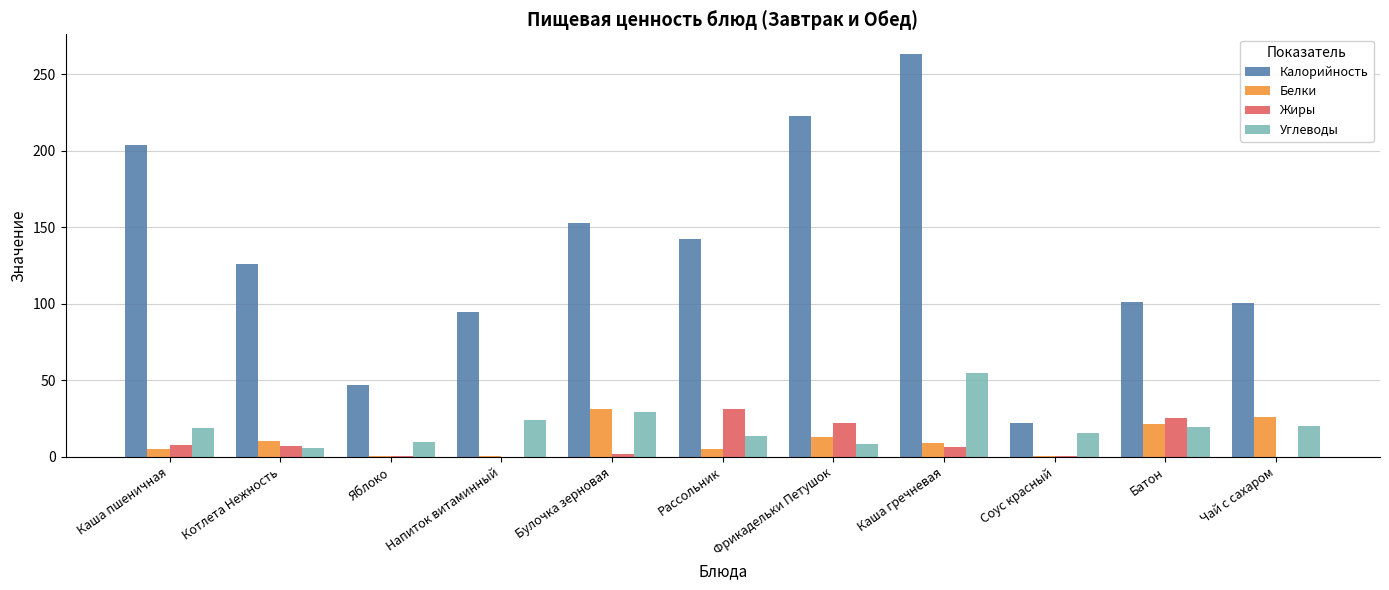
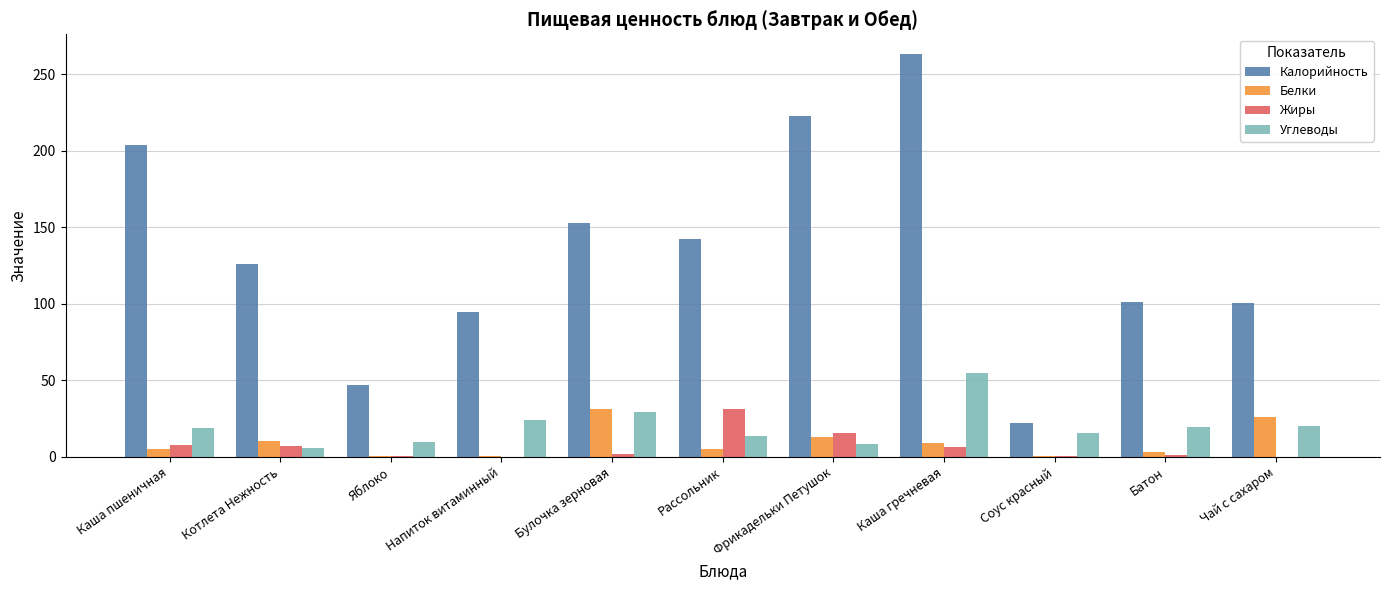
  {
    "Калорийность": {
      "Каша пшеничная": 204,
      "Котлета Нежность": 126,
      "Яблоко": 47,
      "Напиток витаминный": 95,
      "Булочка зерновая": 153,
      "Рассольник": 142,
      "Фрикадельки Петушок": 223,
      "Каша гречневая": 263,
      "Соус красный": 22,
      "Батон": 101,
      "Чай с сахаром": 100
    },
    "Белки": {
      "Каша пшеничная": 5,
      "Котлета Нежность": 10,
      "Булочка зерновая": 31,
      "Рассольник": 5,
      "Фрикадельки Петушок": 13,
      "Каша гречневая": 9,
-     "Батон": 22,
+     "Батон": 3,
      "Чай с сахаром": 26
    },
    "Жиры": {
      "Каша пшеничная": 8,
      "Котлета Нежность": 7,
      "Напиток витаминный": 0,
      "Булочка зерновая": 2,
      "Рассольник": 31,
-     "Фрикадельки Петушок": 22,
+     "Фрикадельки Петушок": 15,
      "Каша гречневая": 7,
-     "Батон": 26,
+     "Батон": 1,
      "Чай с сахаром": 0
    },
    "Углеводы": {
      "Каша пшеничная": 19,
      "Котлета Нежность": 6,
      "Яблоко": 10,
      "Напиток витаминный": 24,
      "Булочка зерновая": 29,
      "Рассольник": 14,
      "Фрикадельки Петушок": 9,
      "Каша гречневая": 55,
      "Соус красный": 16,
      "Батон": 20,
      "Чай с сахаром": 20
    }
  }
